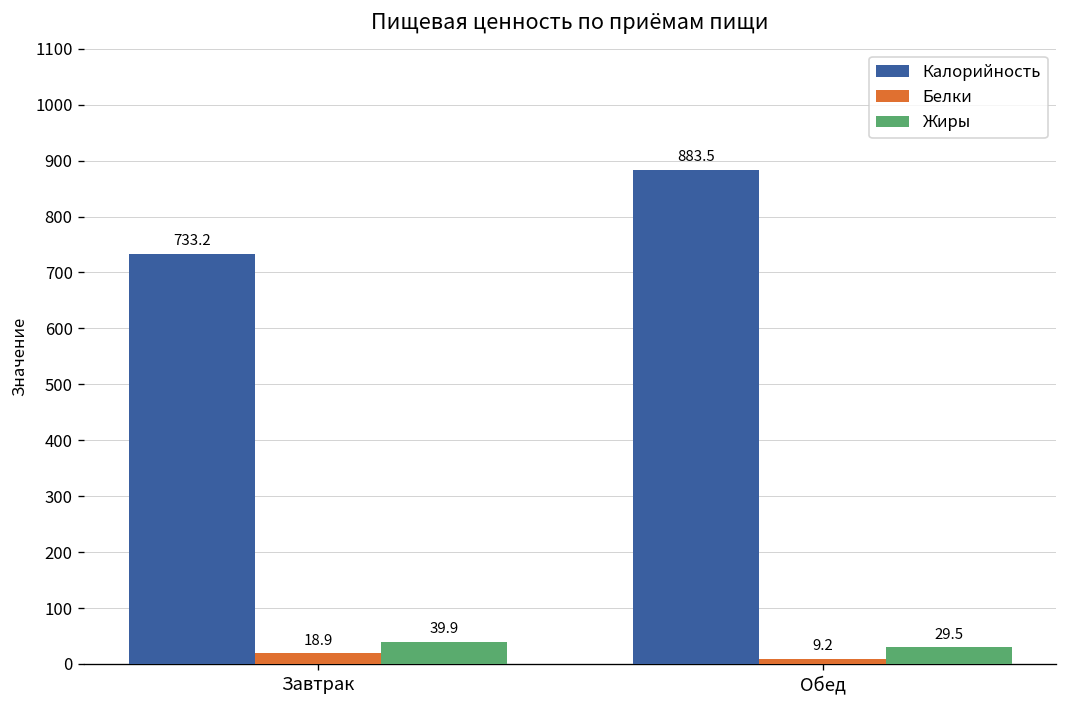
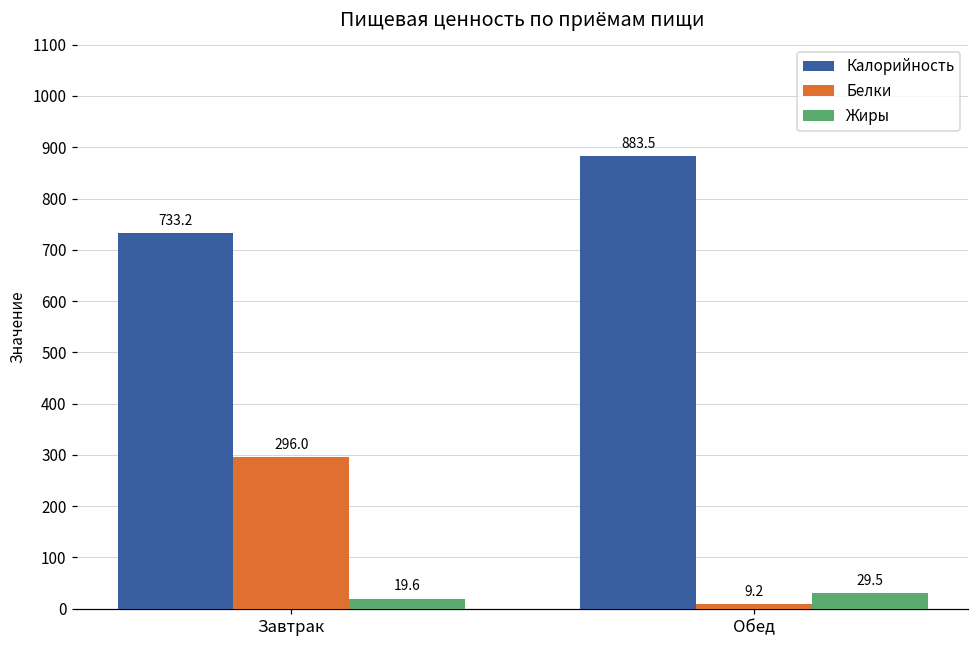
  {
    "Калорийность": {
      "Завтрак": 733.2,
      "Обед": 883.5
    },
    "Белки": {
-     "Завтрак": 18.9,
+     "Завтрак": 296.0,
      "Обед": 9.2
    },
    "Жиры": {
-     "Завтрак": 39.9,
+     "Завтрак": 19.6,
      "Обед": 29.5
    }
  }
